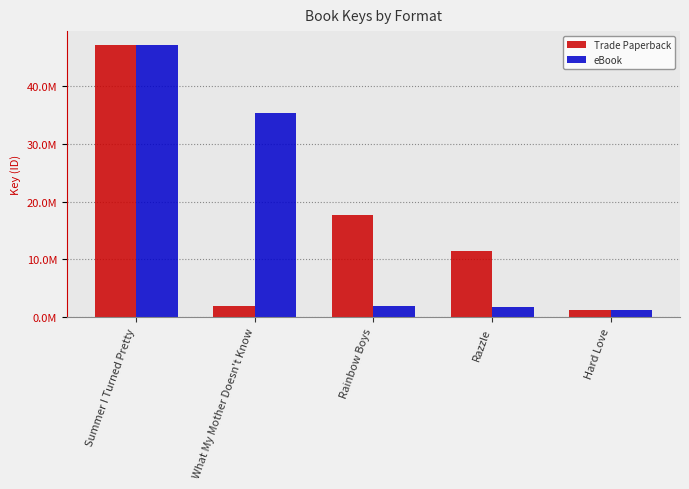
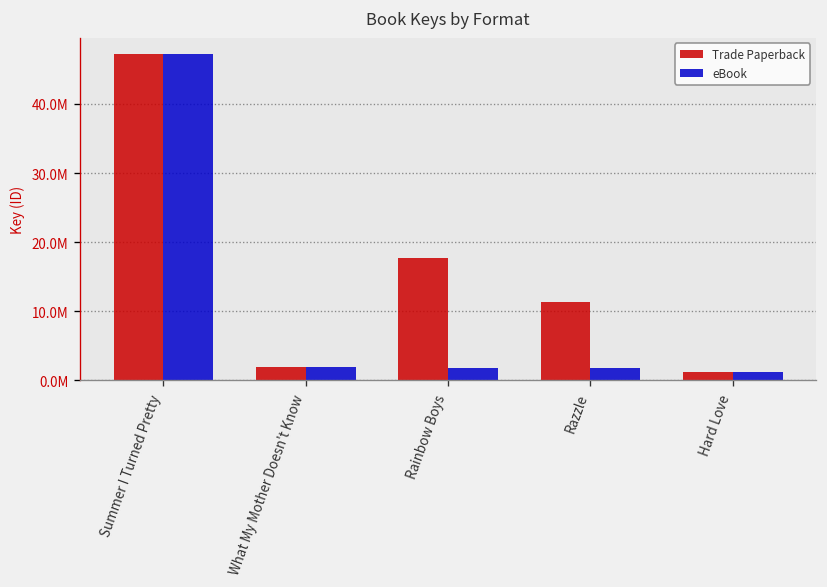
  {
    "Trade Paperback": {
      "Summer I Turned Pretty": 47000000,
      "What My Mother Doesn't Know": 2000000,
      "Rainbow Boys": 18000000,
      "Razzle": 11000000,
      "Hard Love": 1000000
    },
    "eBook": {
      "Summer I Turned Pretty": 47000000,
-     "What My Mother Doesn't Know": 35000000,
+     "What My Mother Doesn't Know": 2000000,
      "Rainbow Boys": 2000000,
      "Razzle": 2000000,
      "Hard Love": 1000000
    }
  }
